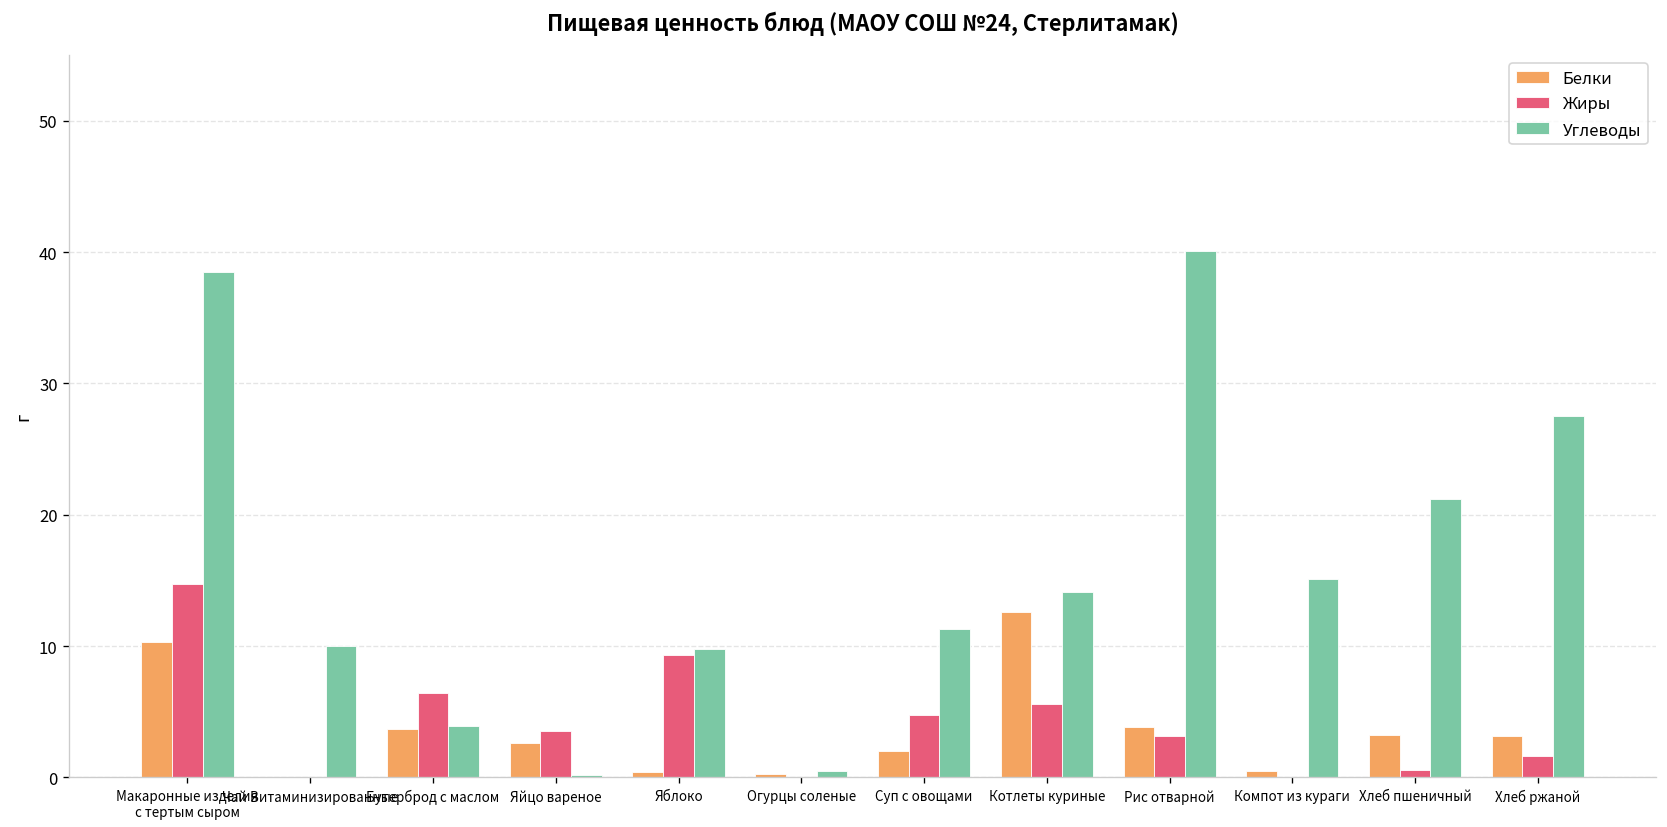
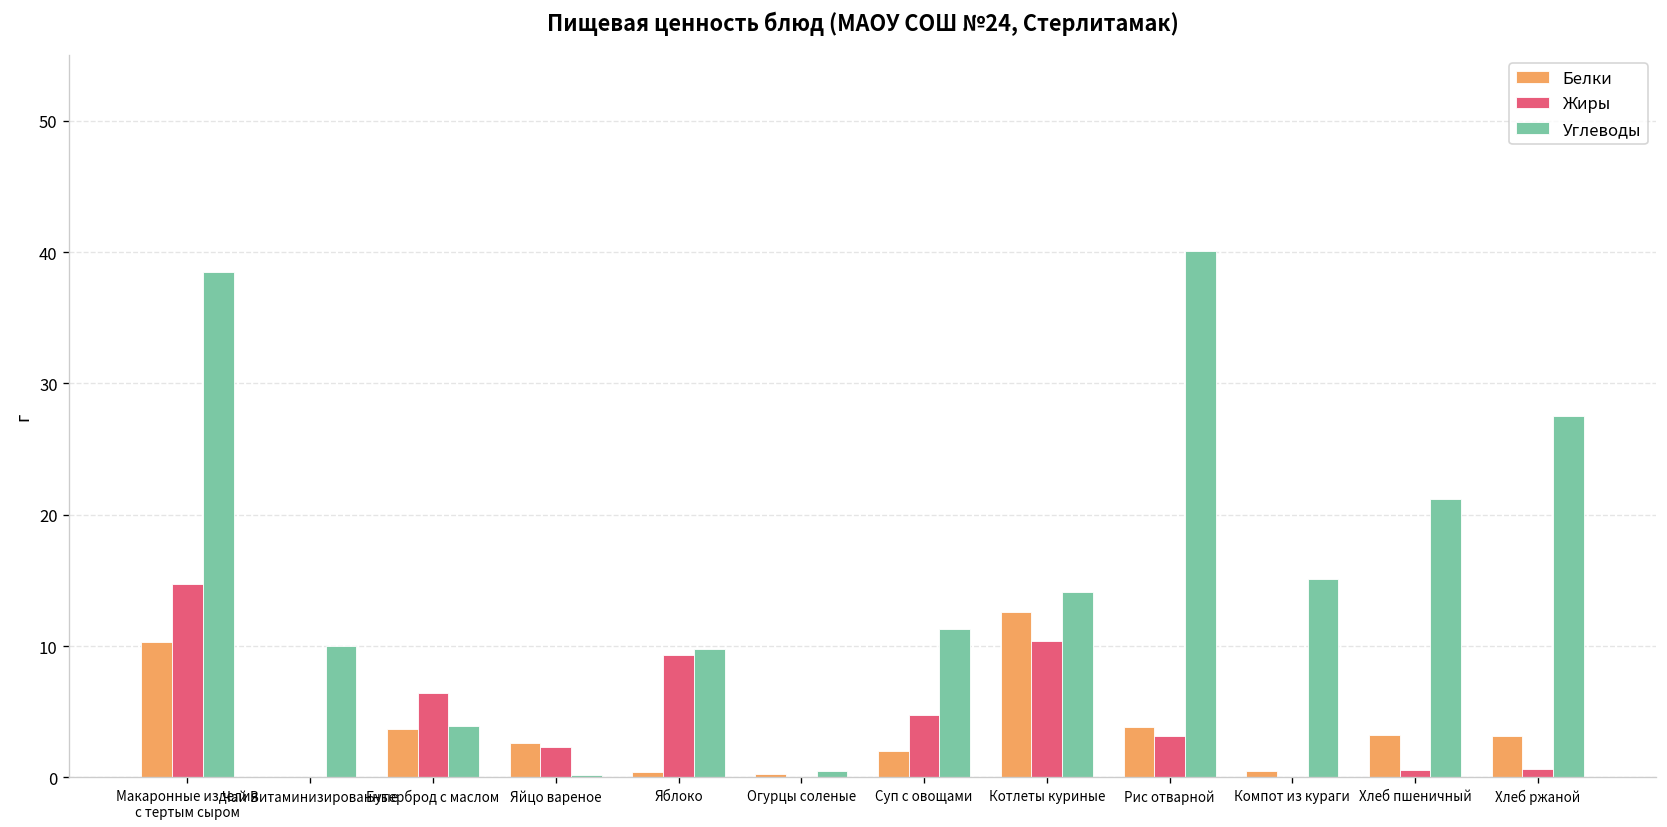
  {
    "Жиры": {
      "Макаронные изделия с тертым сыром": 14.7,
-     "Яйцо вареное": 3.5,
+     "Яйцо вареное": 2.3,
      "Яблоко": 9.3,
      "Суп с овощами": 4.8,
-     "Котлеты куриные": 5.6,
+     "Котлеты куриные": 10.4,
      "Рис отварной": 3.2,
      "Хлеб пшеничный": 0.6,
-     "Хлеб ржаной": 1.6
+     "Хлеб ржаной": 0.7
    }
  }
